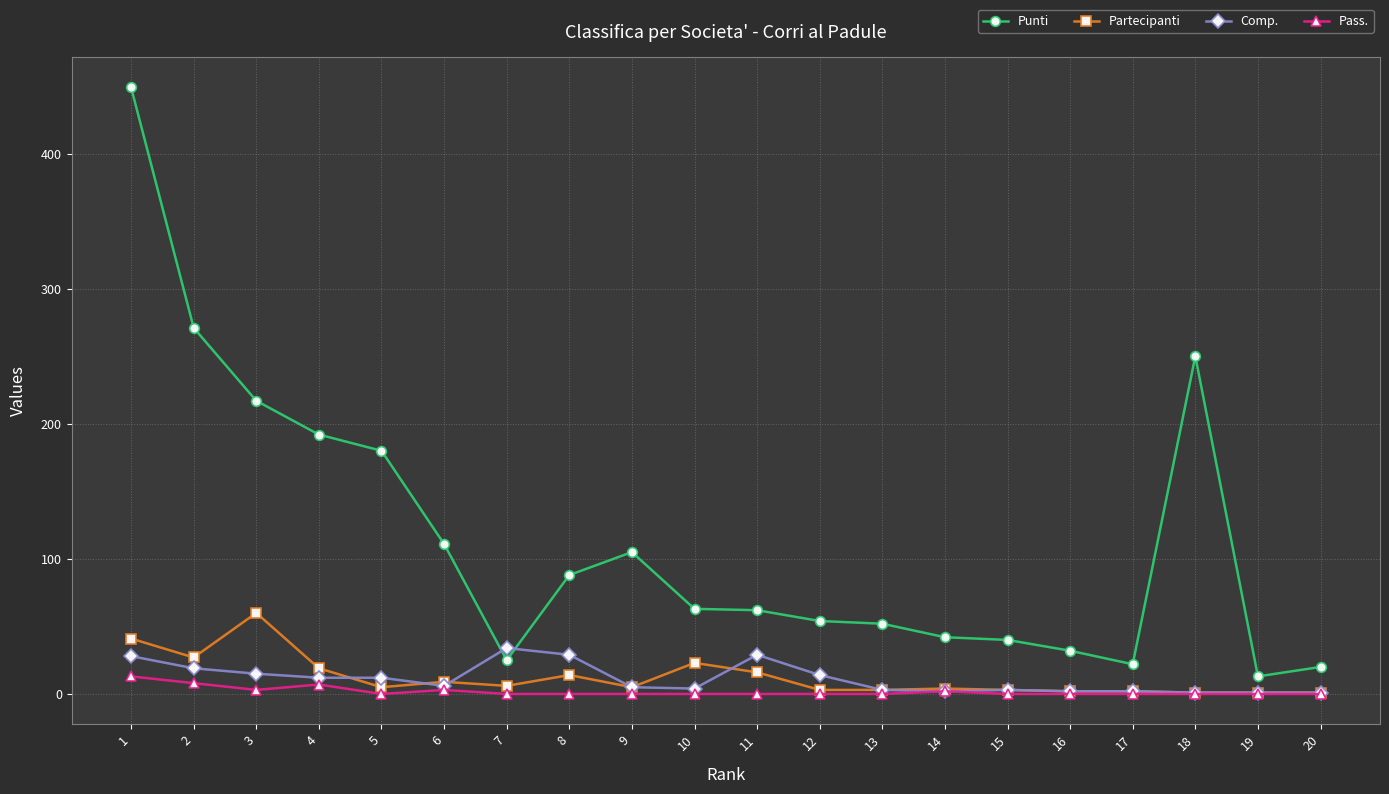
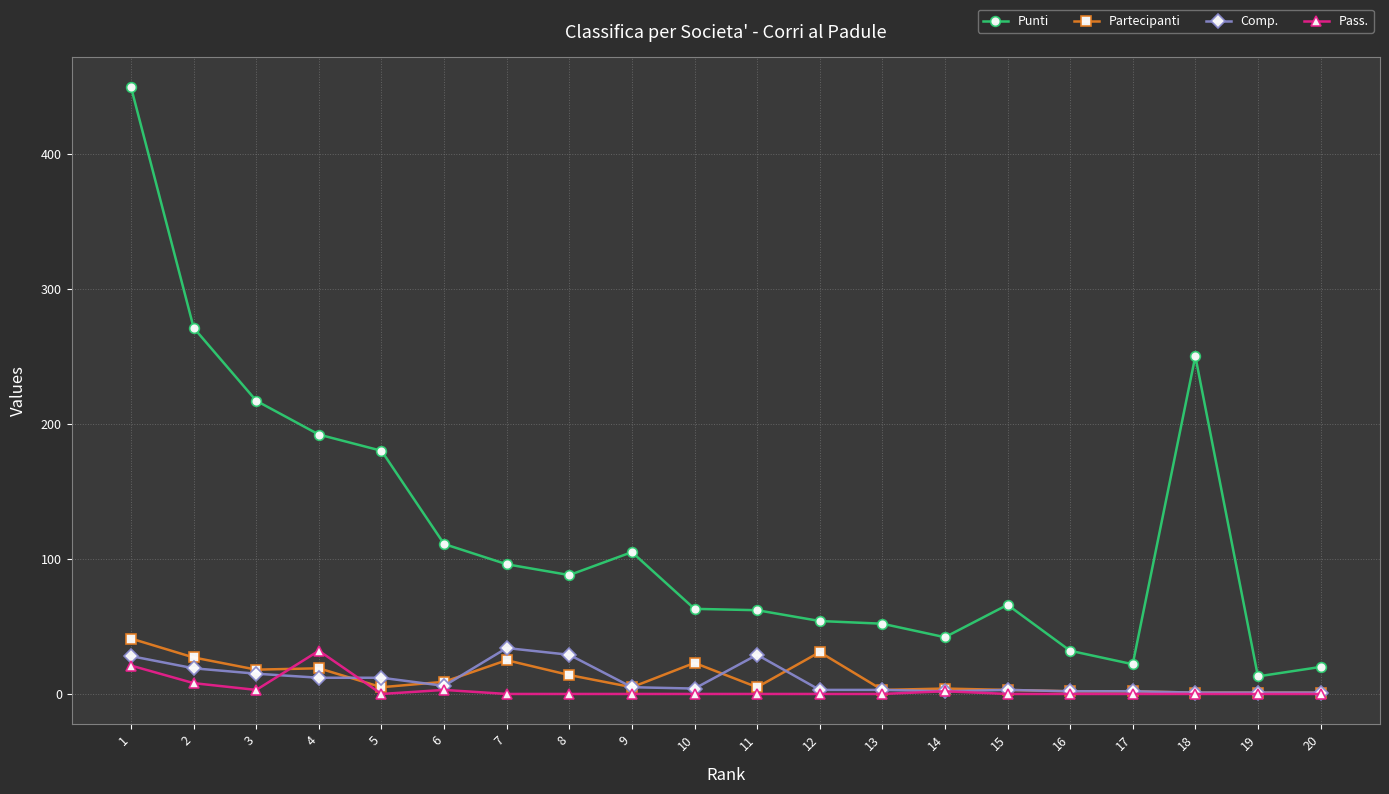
  {
    "Punti": {
      "1": 449,
      "2": 271,
      "3": 217,
      "4": 192,
      "5": 180,
      "6": 111,
-     "7": 25,
+     "7": 96,
      "8": 88,
      "9": 105,
      "10": 63,
      "11": 62,
      "12": 54,
      "13": 52,
      "14": 42,
-     "15": 40,
+     "15": 66,
      "16": 32,
      "17": 22,
      "18": 250,
      "19": 13,
      "20": 20
    },
    "Partecipanti": {
      "1": 41,
      "2": 27,
-     "3": 60,
+     "3": 18,
      "4": 19,
      "5": 5,
      "6": 9,
-     "7": 6,
+     "7": 25,
      "8": 14,
      "10": 23,
-     "11": 16,
-     "12": 3,
+     "11": 5,
+     "12": 31,
      "14": 4
    },
    "Comp.": {
      "1": 28,
      "2": 19,
      "3": 15,
      "4": 12,
      "5": 12,
      "6": 6,
      "7": 34,
      "8": 29,
      "10": 4,
      "11": 29,
-     "12": 14
+     "12": 3
    },
    "Pass.": {
-     "1": 13,
+     "1": 21,
      "2": 8,
      "3": 3,
-     "4": 7,
+     "4": 32,
      "5": 0,
      "6": 3,
      "7": 0,
      "8": 0,
      "9": 0,
      "10": 0,
      "11": 0,
      "12": 0,
      "13": 0,
      "15": 0,
      "16": 0,
      "17": 0
    }
  }
